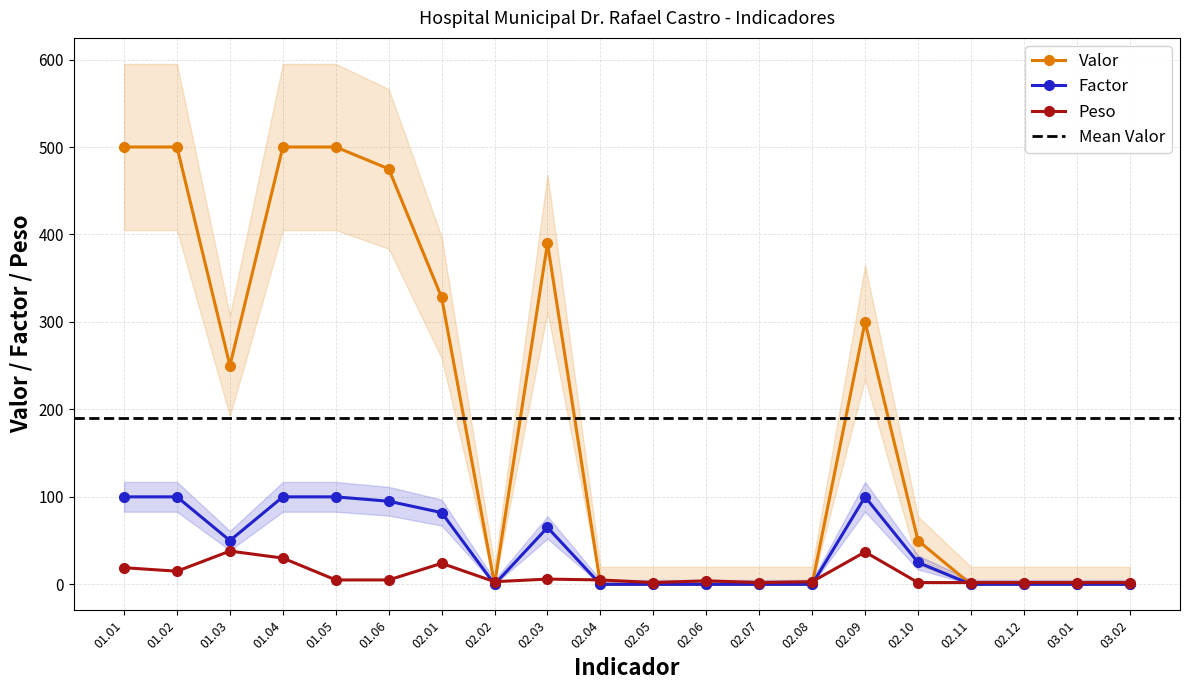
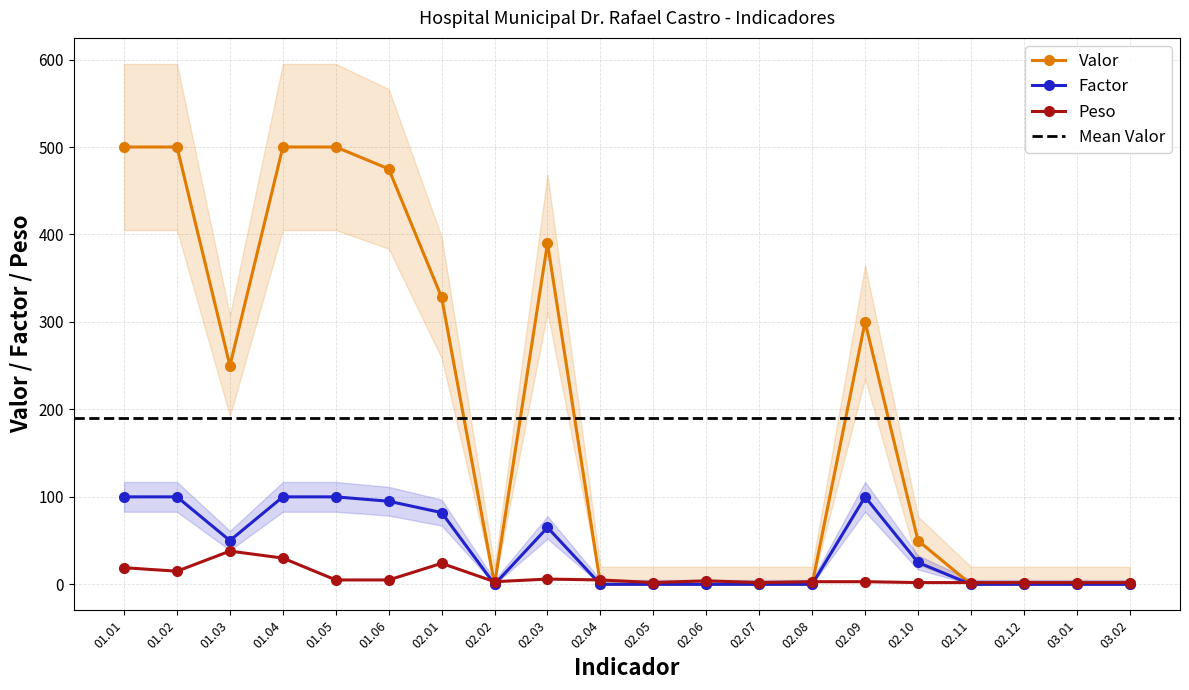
  {
    "Peso": {
      "01.01": 20,
      "01.02": 20,
      "01.03": 40,
      "01.04": 30,
      "01.05": 10,
      "01.06": 10,
      "02.01": 20,
      "02.03": 10,
-     "02.09": 40,
+     "02.09": 0,
      "02.10": 0
    }
  }
